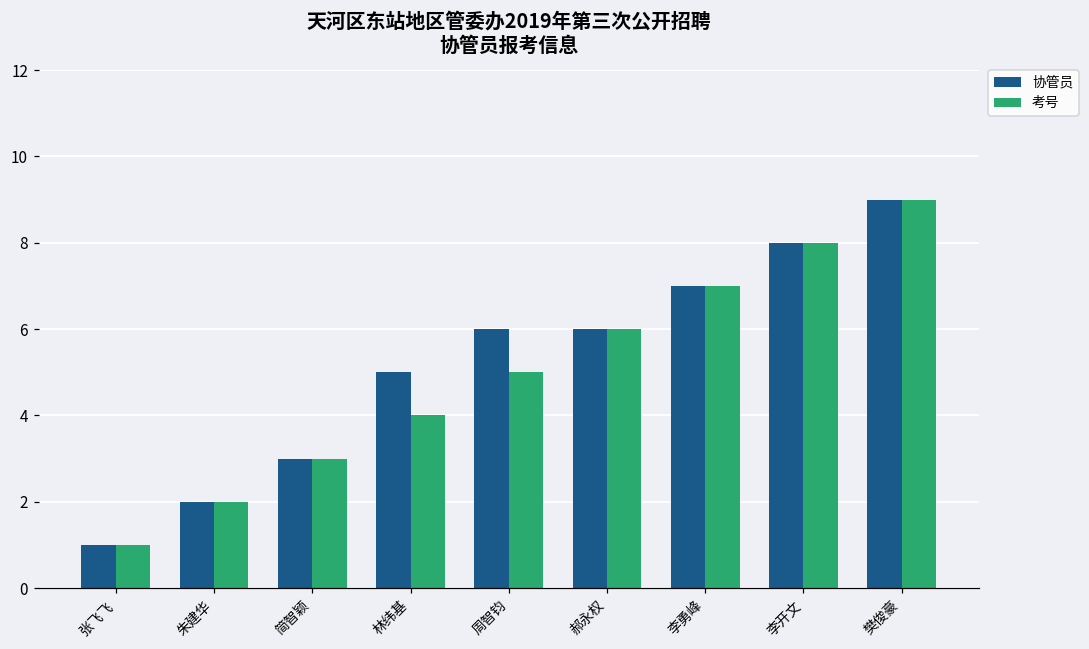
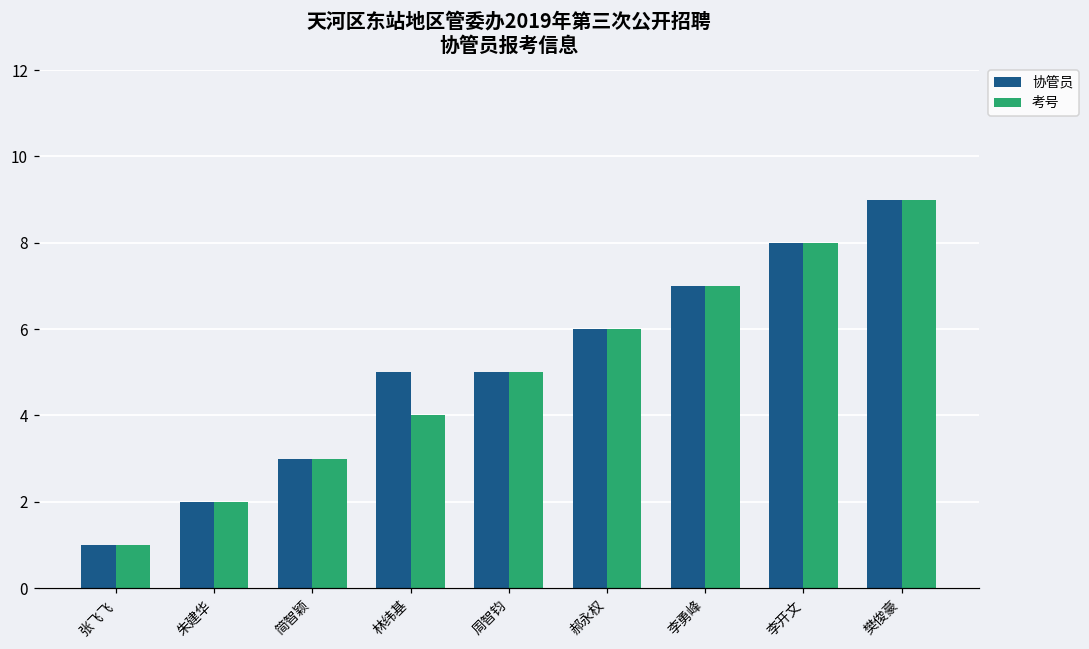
  {
    "协管员": {
      "张飞飞": 1,
      "朱建华": 2,
      "简智颖": 3,
      "林纬基": 5,
-     "周智钧": 6,
+     "周智钧": 5,
      "郝永权": 6,
      "李勇峰": 7,
      "李开文": 8,
      "樊俊豪": 9
    },
    "考号": {
      "张飞飞": 1,
      "朱建华": 2,
      "简智颖": 3,
      "林纬基": 4,
      "周智钧": 5,
      "郝永权": 6,
      "李勇峰": 7,
      "李开文": 8,
      "樊俊豪": 9
    }
  }
